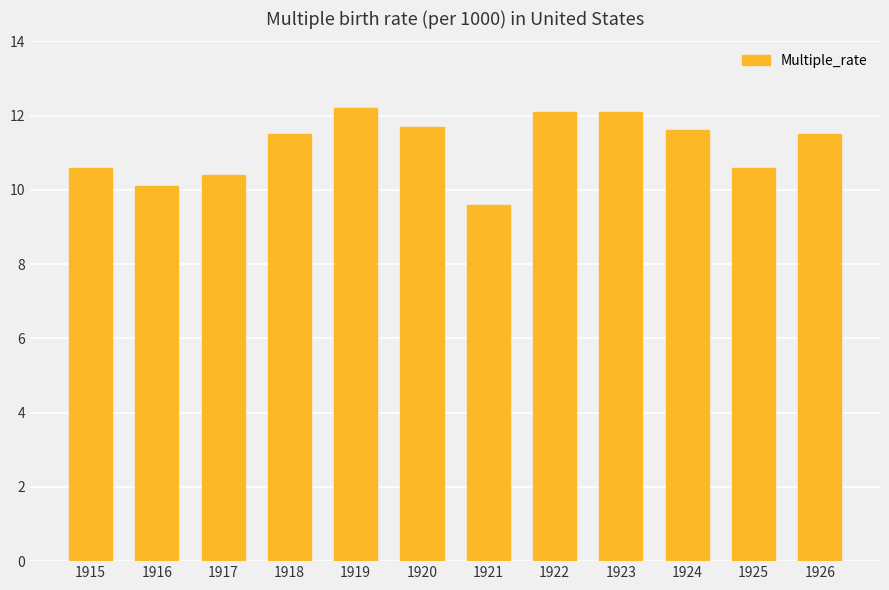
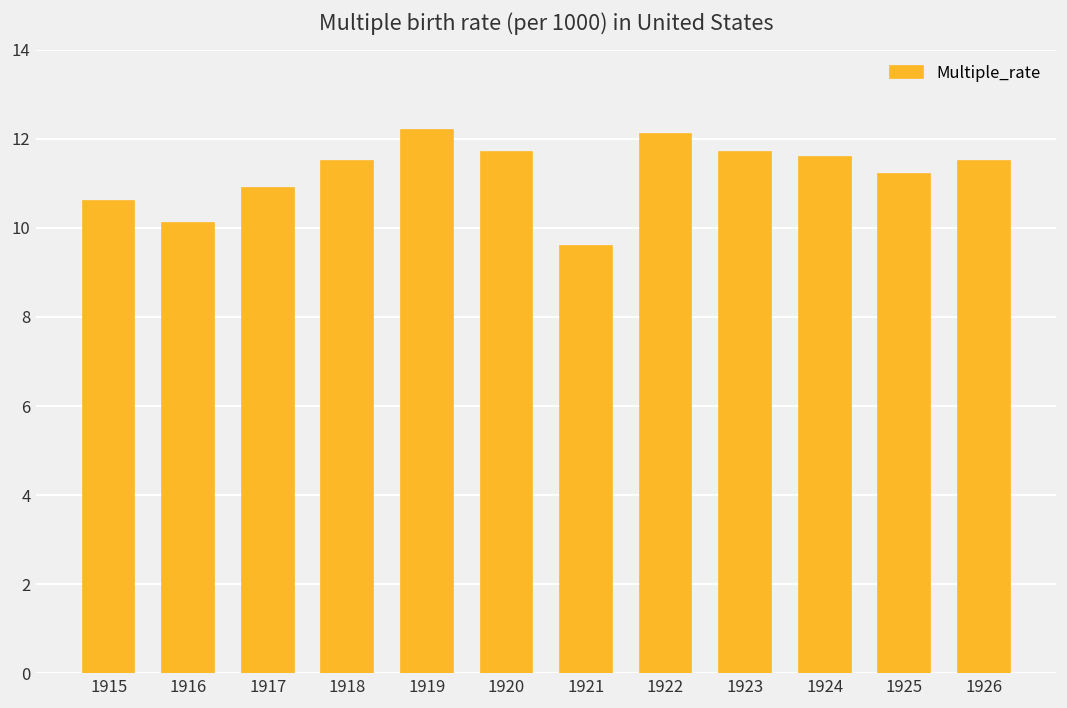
  {
    "1915": 10.6,
    "1916": 10.1,
-   "1917": 10.4,
+   "1917": 10.9,
    "1918": 11.5,
    "1919": 12.2,
    "1920": 11.7,
    "1921": 9.6,
    "1922": 12.1,
-   "1923": 12.1,
+   "1923": 11.7,
    "1924": 11.6,
-   "1925": 10.6,
+   "1925": 11.2,
    "1926": 11.5
  }
